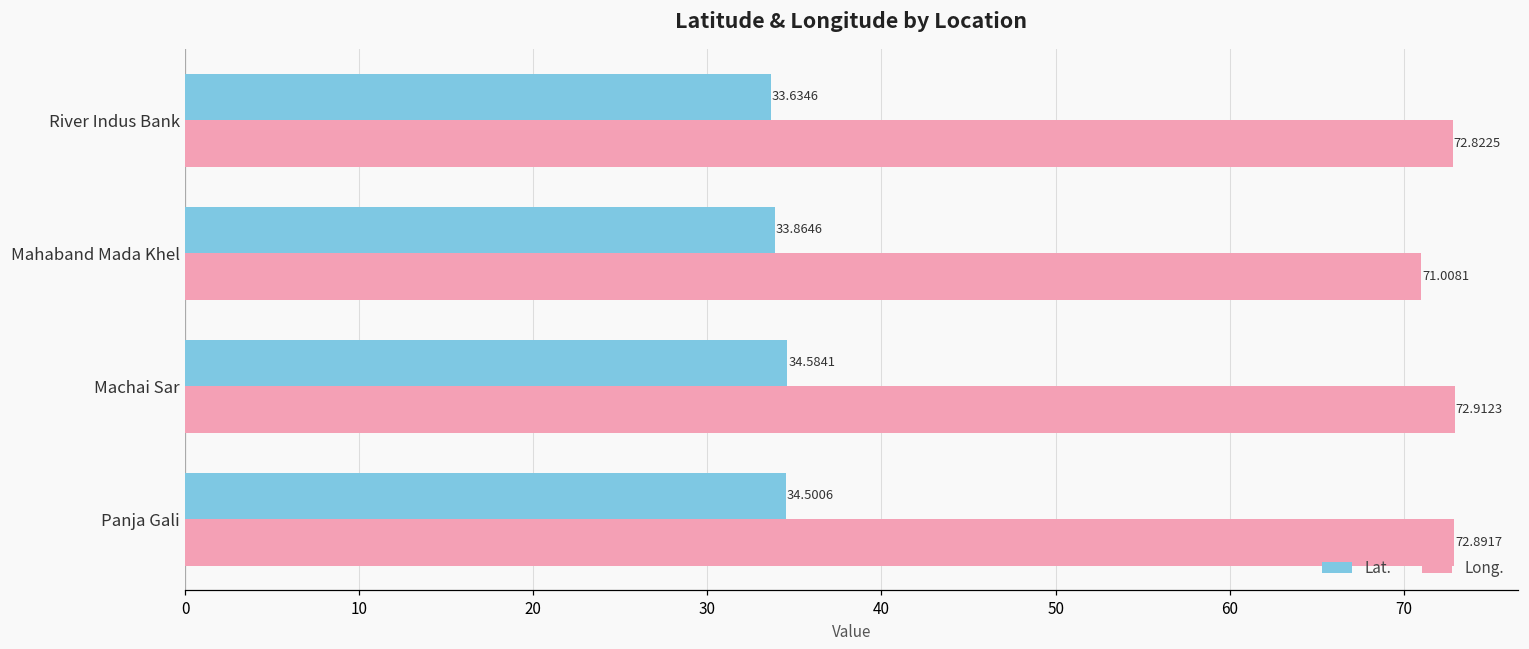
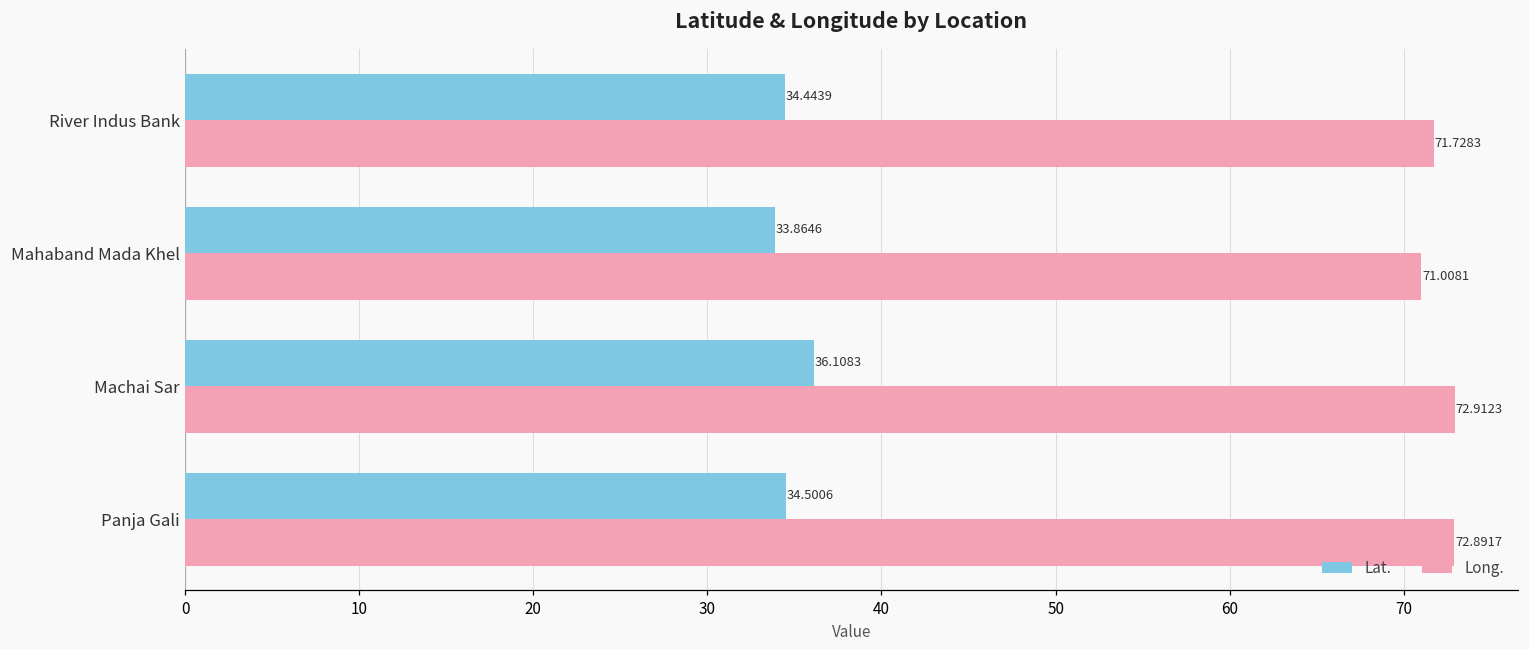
  {
    "Lat.": {
-     "River Indus Bank": 33.6346,
+     "River Indus Bank": 34.4439,
      "Mahaband Mada Khel": 33.8646,
-     "Machai Sar": 34.5841,
+     "Machai Sar": 36.1083,
      "Panja Gali": 34.5006
    },
    "Long.": {
-     "River Indus Bank": 72.8225,
+     "River Indus Bank": 71.7283,
      "Mahaband Mada Khel": 71.0081,
      "Machai Sar": 72.9123,
      "Panja Gali": 72.8917
    }
  }
